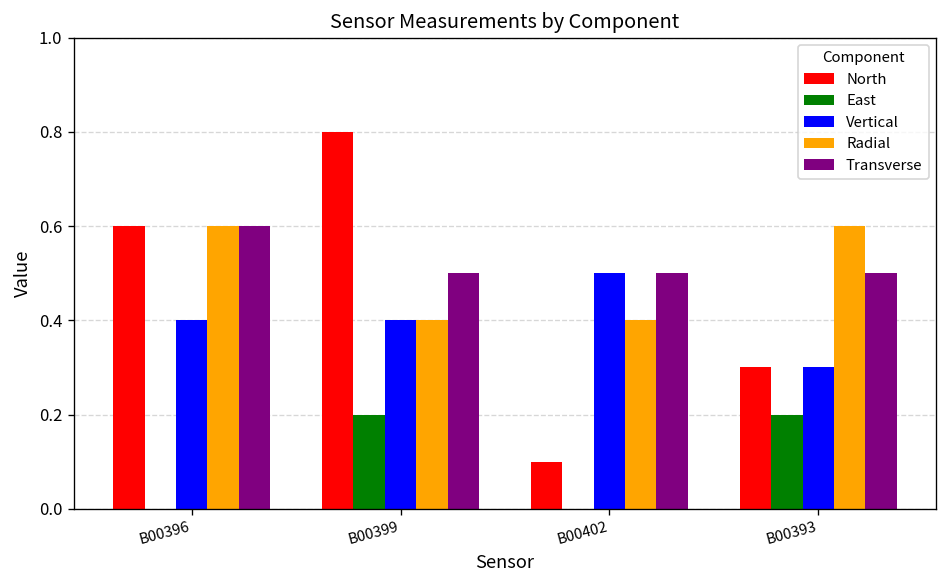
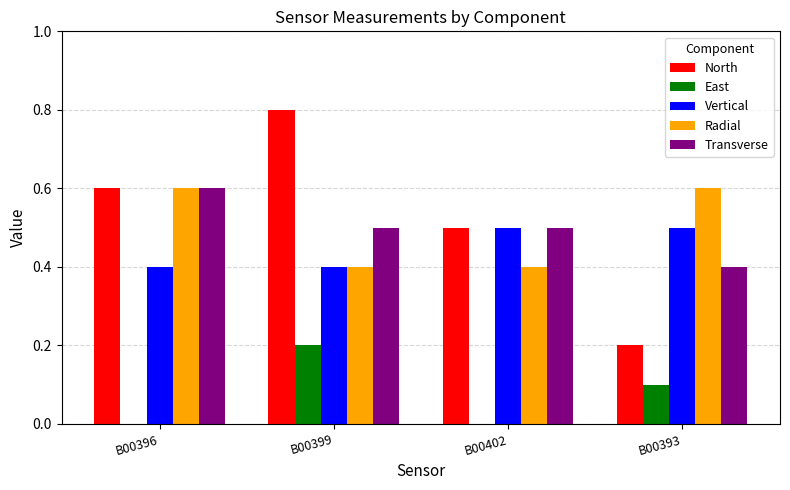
  {
    "North": {
      "B00396": 0.6,
      "B00399": 0.8,
-     "B00402": 0.1,
-     "B00393": 0.3
+     "B00402": 0.5,
+     "B00393": 0.2
    },
    "East": {
      "B00396": 0.0,
      "B00399": 0.2,
      "B00402": 0.0,
-     "B00393": 0.2
+     "B00393": 0.1
    },
    "Vertical": {
      "B00396": 0.4,
      "B00399": 0.4,
      "B00402": 0.5,
-     "B00393": 0.3
+     "B00393": 0.5
    },
    "Radial": {
      "B00396": 0.6,
      "B00399": 0.4,
      "B00402": 0.4,
      "B00393": 0.6
    },
    "Transverse": {
      "B00396": 0.6,
      "B00399": 0.5,
      "B00402": 0.5,
-     "B00393": 0.5
+     "B00393": 0.4
    }
  }
